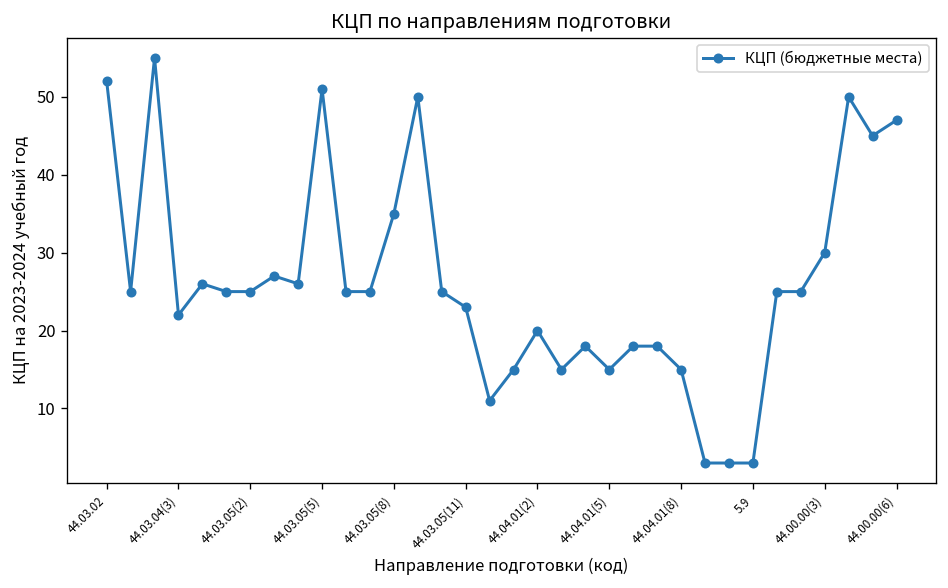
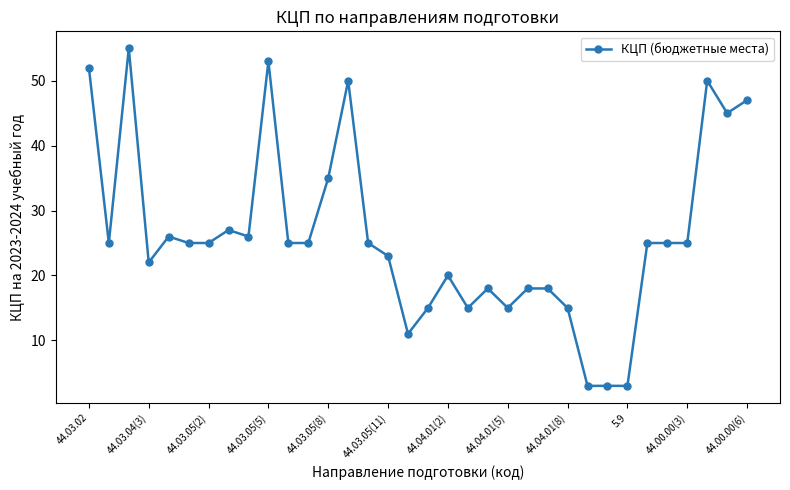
  {
    "44.03.02": 52,
    "44.03.04(3)": 22,
    "44.03.05(2)": 25,
-   "44.03.05(5)": 51,
+   "44.03.05(5)": 53,
    "44.03.05(8)": 35,
    "44.03.05(11)": 23,
    "44.04.01(2)": 20,
    "44.04.01(5)": 15,
    "44.04.01(8)": 15,
    "5.9": 3,
-   "44.00.00(3)": 30,
+   "44.00.00(3)": 25,
    "44.00.00(6)": 47
  }
